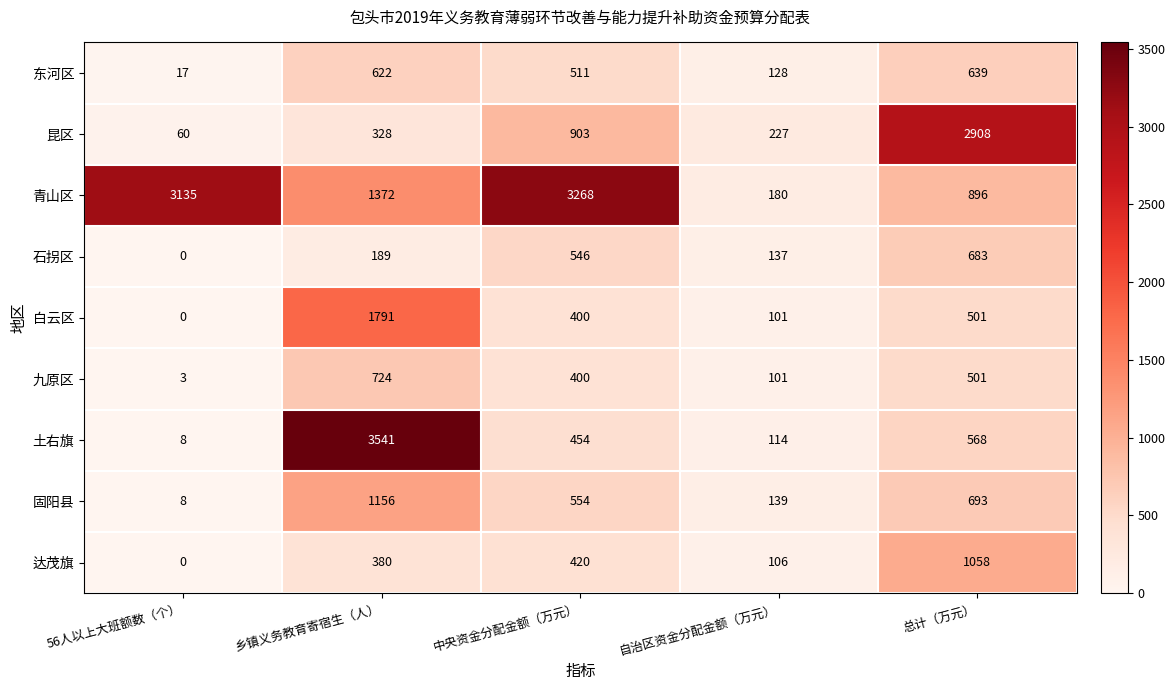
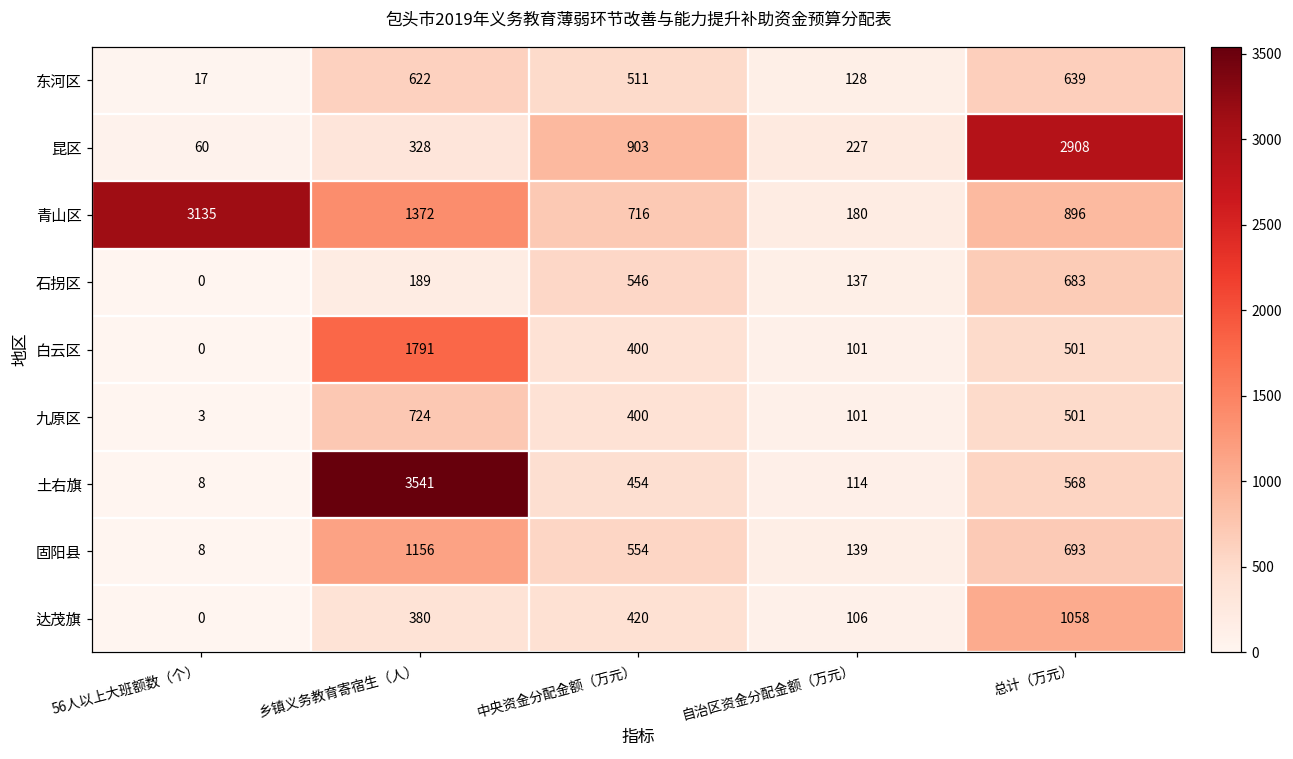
  {
    "东河区": {
      "56人以上大班额数（个）": 17,
      "乡镇义务教育寄宿生（人）": 622,
      "中央资金分配金额（万元）": 511,
      "自治区资金分配金额（万元）": 128,
      "总计（万元）": 639
    },
    "昆区": {
      "56人以上大班额数（个）": 60,
      "乡镇义务教育寄宿生（人）": 328,
      "中央资金分配金额（万元）": 903,
      "自治区资金分配金额（万元）": 227,
      "总计（万元）": 2908
    },
    "青山区": {
      "56人以上大班额数（个）": 3135,
      "乡镇义务教育寄宿生（人）": 1372,
-     "中央资金分配金额（万元）": 3268,
+     "中央资金分配金额（万元）": 716,
      "自治区资金分配金额（万元）": 180,
      "总计（万元）": 896
    },
    "石拐区": {
      "56人以上大班额数（个）": 0,
      "乡镇义务教育寄宿生（人）": 189,
      "中央资金分配金额（万元）": 546,
      "自治区资金分配金额（万元）": 137,
      "总计（万元）": 683
    },
    "白云区": {
      "56人以上大班额数（个）": 0,
      "乡镇义务教育寄宿生（人）": 1791,
      "中央资金分配金额（万元）": 400,
      "自治区资金分配金额（万元）": 101,
      "总计（万元）": 501
    },
    "九原区": {
      "56人以上大班额数（个）": 3,
      "乡镇义务教育寄宿生（人）": 724,
      "中央资金分配金额（万元）": 400,
      "自治区资金分配金额（万元）": 101,
      "总计（万元）": 501
    },
    "土右旗": {
      "56人以上大班额数（个）": 8,
      "乡镇义务教育寄宿生（人）": 3541,
      "中央资金分配金额（万元）": 454,
      "自治区资金分配金额（万元）": 114,
      "总计（万元）": 568
    },
    "固阳县": {
      "56人以上大班额数（个）": 8,
      "乡镇义务教育寄宿生（人）": 1156,
      "中央资金分配金额（万元）": 554,
      "自治区资金分配金额（万元）": 139,
      "总计（万元）": 693
    },
    "达茂旗": {
      "56人以上大班额数（个）": 0,
      "乡镇义务教育寄宿生（人）": 380,
      "中央资金分配金额（万元）": 420,
      "自治区资金分配金额（万元）": 106,
      "总计（万元）": 1058
    }
  }
